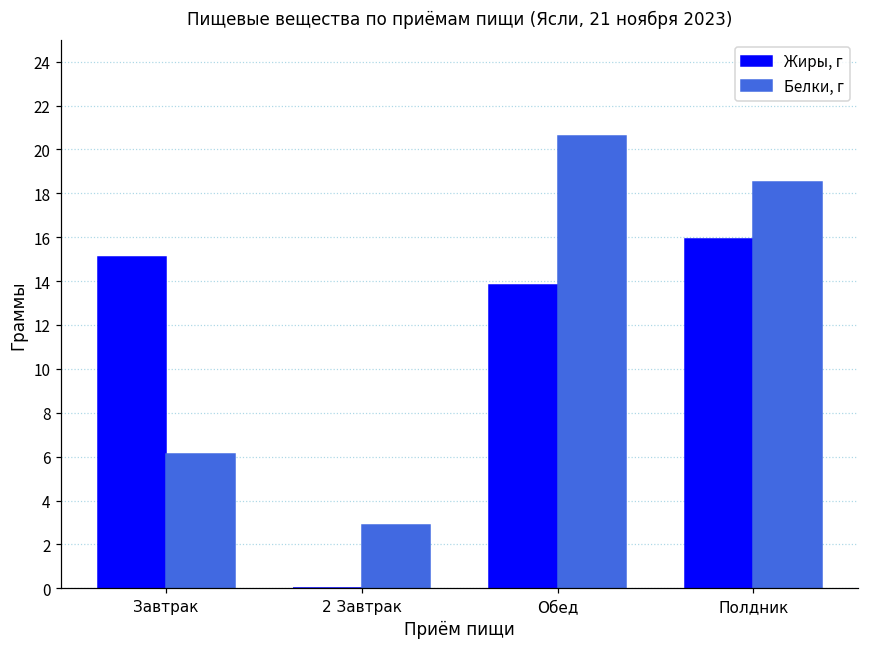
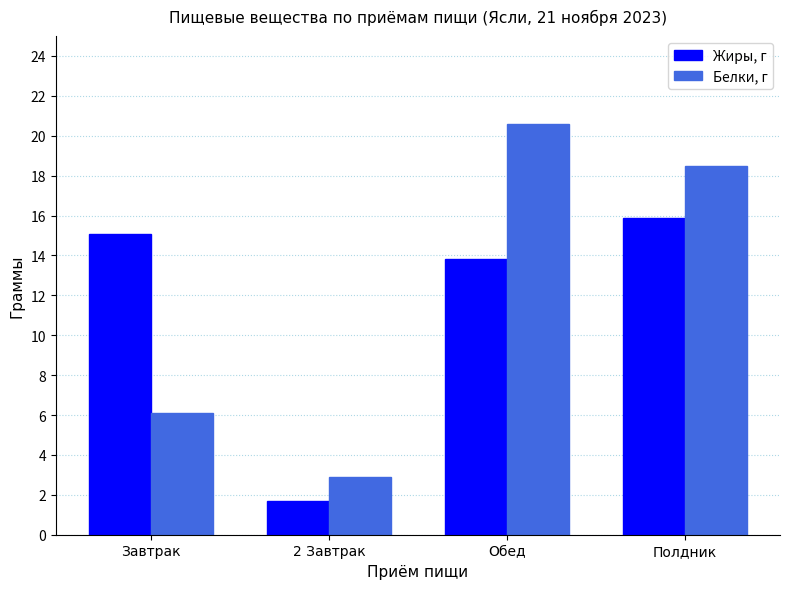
  {
    "Жиры, г": {
      "Завтрак": 15.1,
-     "2 Завтрак": 0.0,
+     "2 Завтрак": 1.7,
      "Обед": 13.8,
      "Полдник": 15.9
    },
    "Белки, г": {
      "Завтрак": 6.1,
      "2 Завтрак": 2.9,
      "Обед": 20.6,
      "Полдник": 18.5
    }
  }
